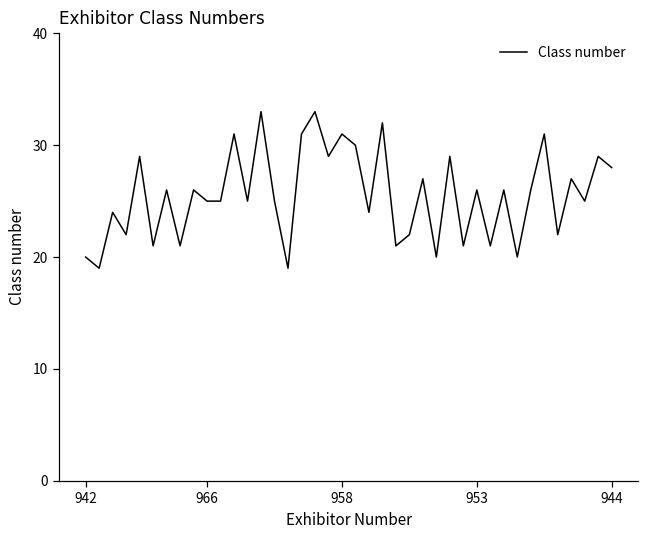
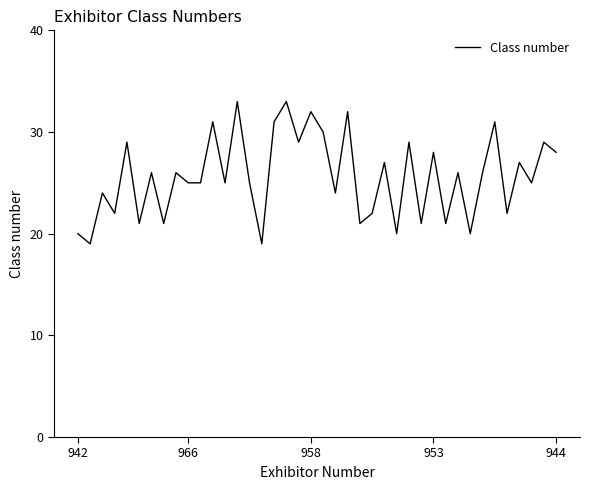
  {
    "942": 20,
    "966": 25,
-   "958": 31,
-   "953": 26,
+   "958": 32,
+   "953": 28,
    "944": 28
  }
